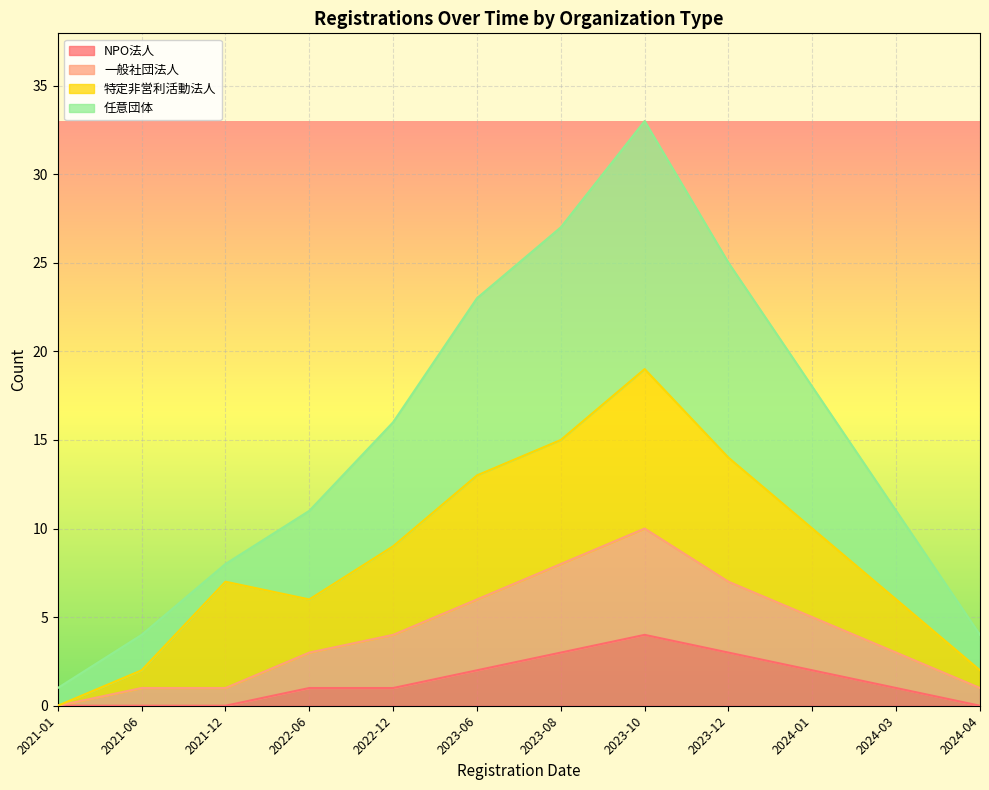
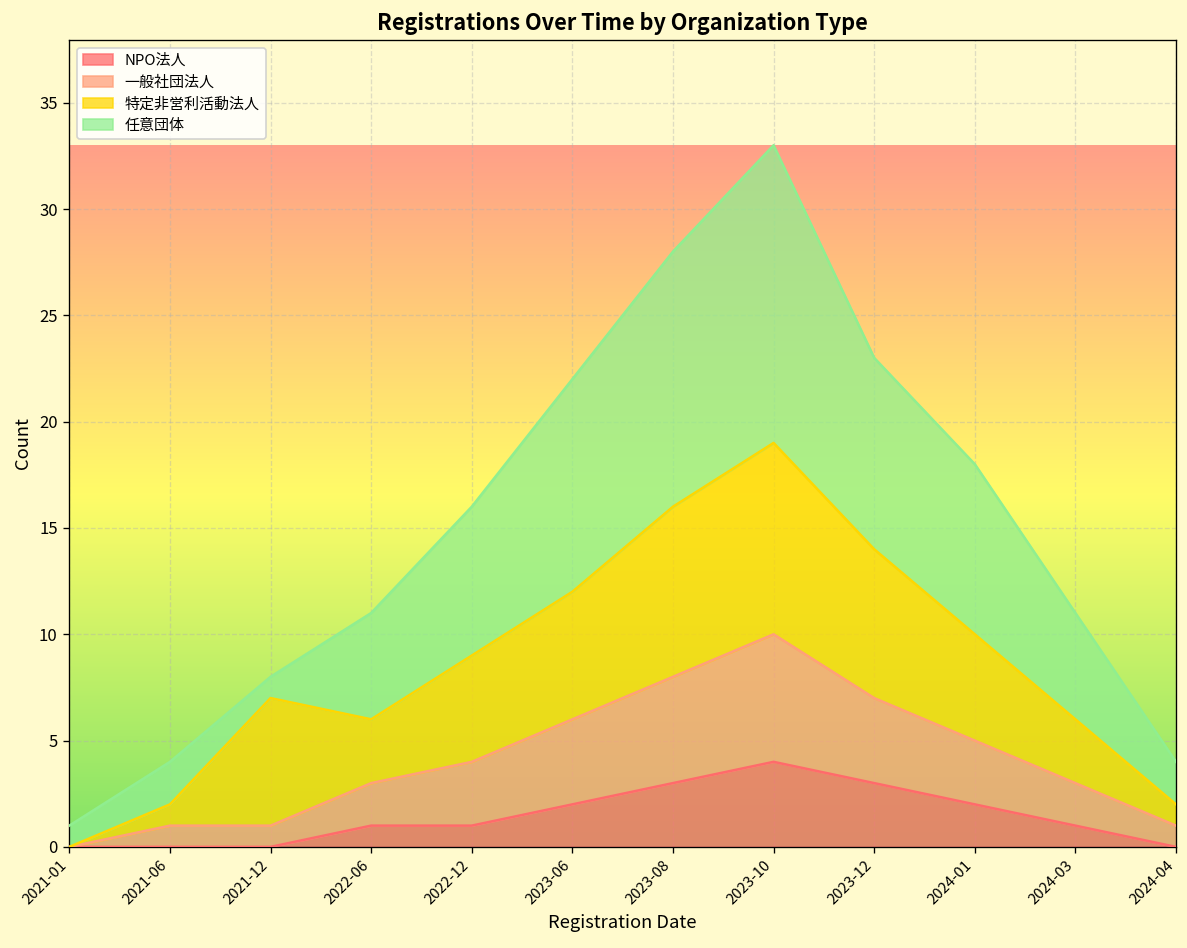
  {
    "特定非営利活動法人": {
      "2021-06": 1,
      "2021-12": 6,
      "2022-06": 3,
      "2022-12": 5,
-     "2023-06": 7,
-     "2023-08": 7,
+     "2023-06": 6,
+     "2023-08": 8,
      "2023-10": 9,
      "2023-12": 7,
      "2024-01": 5,
      "2024-03": 3,
      "2024-04": 1
    },
    "任意団体": {
      "2021-01": 1,
      "2021-06": 2,
      "2021-12": 1,
      "2022-06": 5,
      "2022-12": 7,
      "2023-06": 10,
      "2023-08": 12,
      "2023-10": 14,
-     "2023-12": 11,
+     "2023-12": 9,
      "2024-01": 8,
      "2024-03": 5,
      "2024-04": 2
    }
  }
